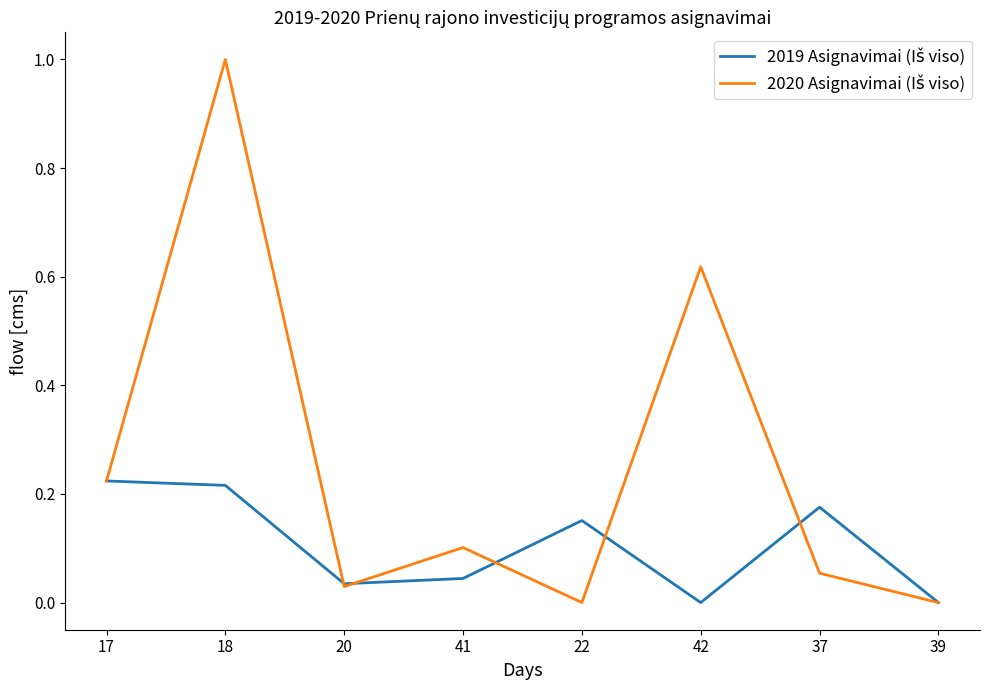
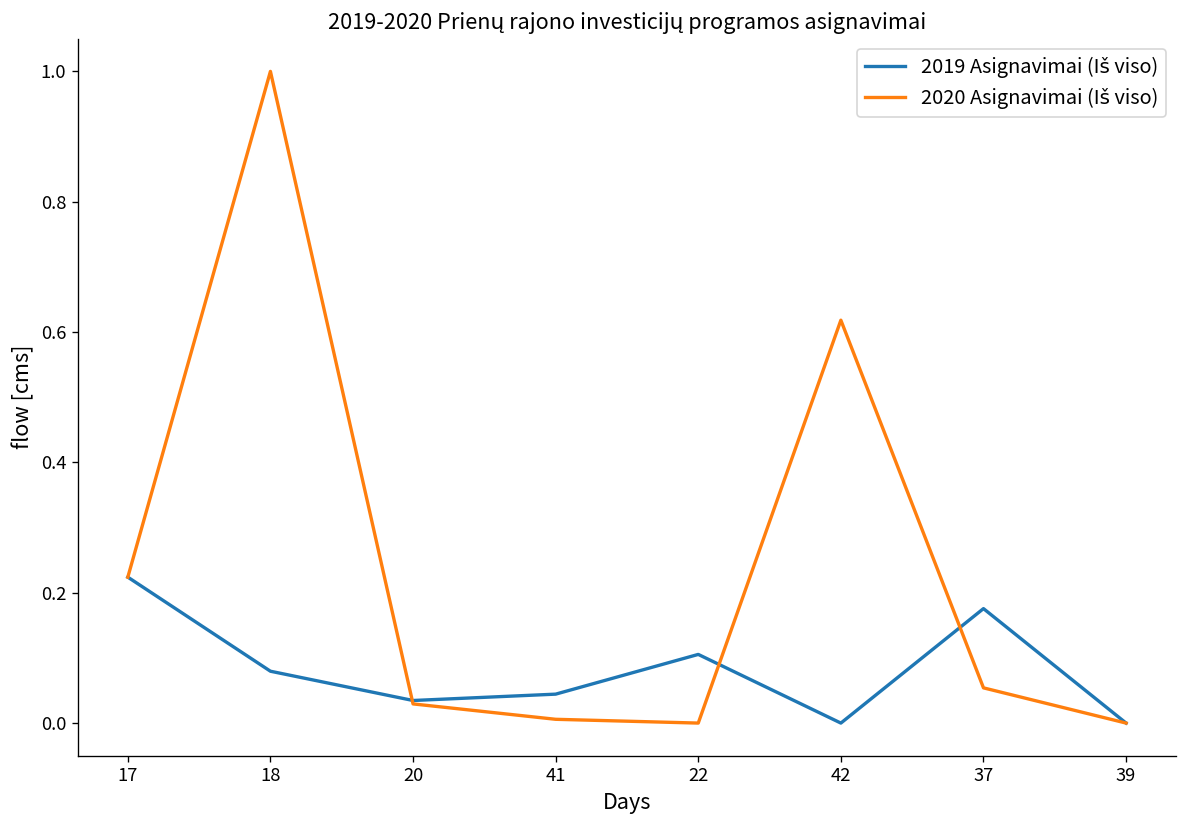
  {
    "2019 Asignavimai (Iš viso)": {
-     "18": 0.22,
+     "18": 0.08,
      "20": 0.03,
      "41": 0.04,
-     "22": 0.15,
+     "22": 0.11,
      "42": 0.00,
      "37": 0.18
    },
    "2020 Asignavimai (Iš viso)": {
      "18": 1.00,
      "20": 0.03,
-     "41": 0.10,
+     "41": 0.01,
      "22": 0.00,
      "42": 0.62,
      "37": 0.05
    }
  }
